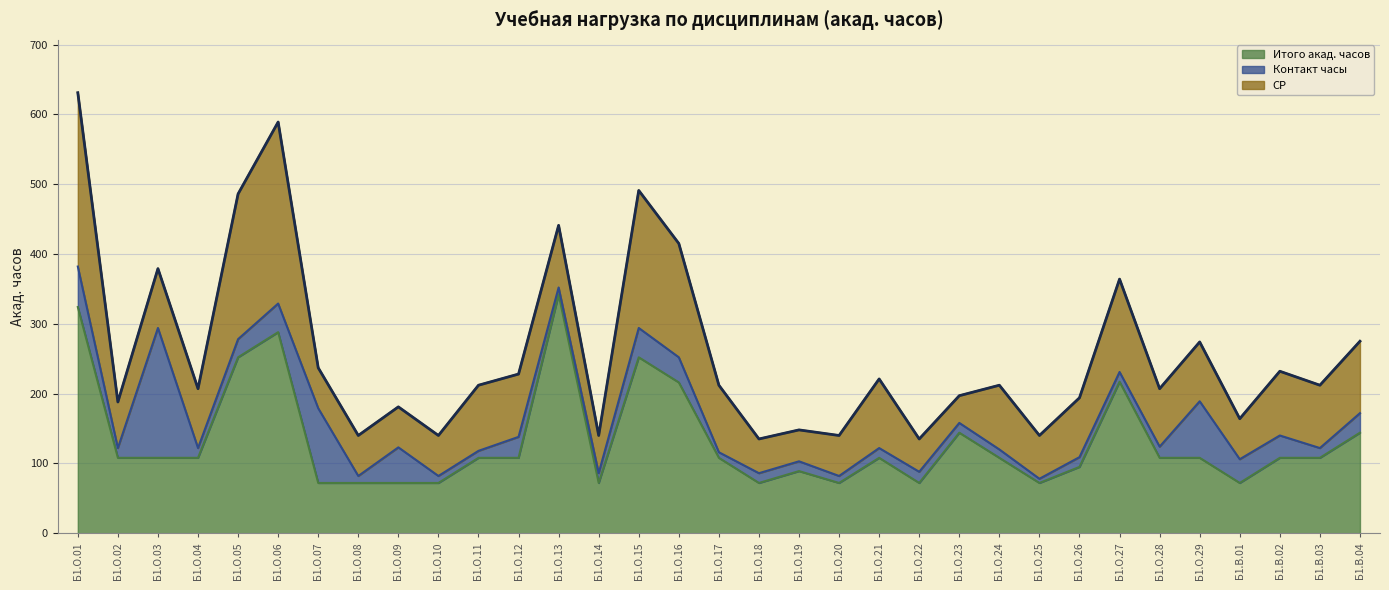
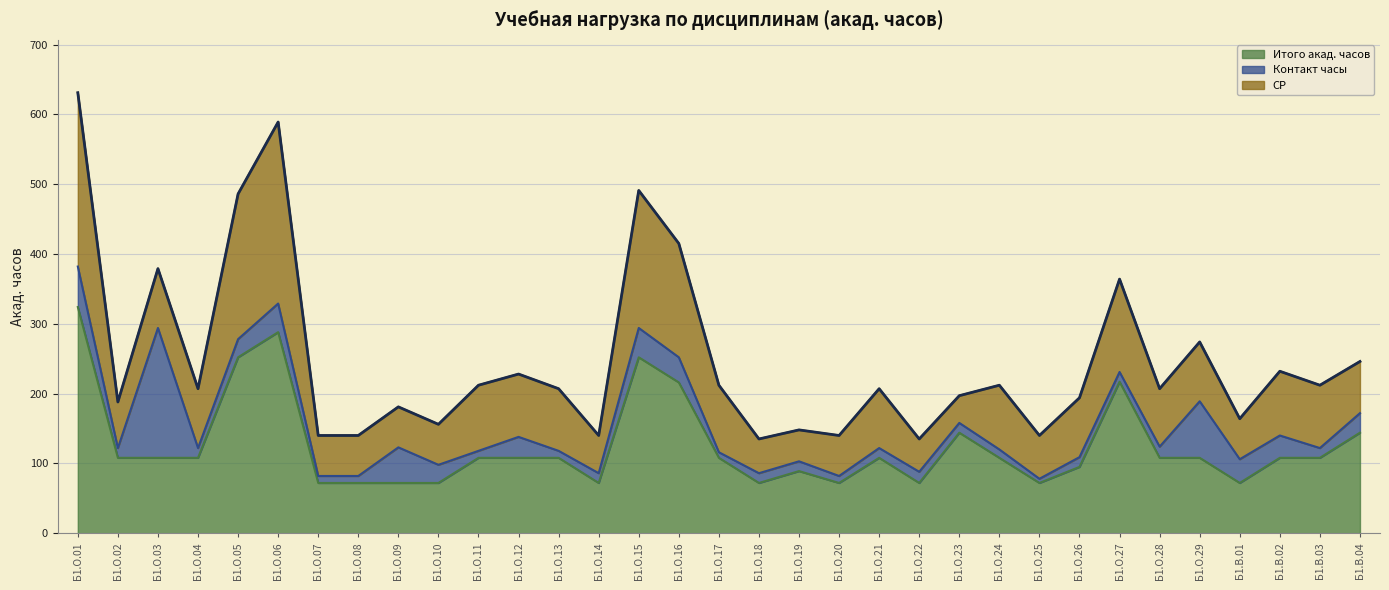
  {
    "Итого акад. часов": {
      "Б1.О.01": 320,
      "Б1.О.02": 110,
      "Б1.О.03": 110,
      "Б1.О.04": 110,
      "Б1.О.05": 250,
      "Б1.О.06": 290,
      "Б1.О.07": 70,
      "Б1.О.08": 70,
      "Б1.О.09": 70,
      "Б1.О.10": 70,
      "Б1.О.11": 110,
      "Б1.О.12": 110,
-     "Б1.О.13": 340,
+     "Б1.О.13": 110,
      "Б1.О.14": 70,
      "Б1.О.15": 250,
      "Б1.О.16": 220,
      "Б1.О.17": 110,
      "Б1.О.18": 70,
      "Б1.О.19": 90,
      "Б1.О.20": 70,
      "Б1.О.21": 110,
      "Б1.О.22": 70,
      "Б1.О.23": 140,
      "Б1.О.24": 110,
      "Б1.О.25": 70,
      "Б1.О.26": 100,
      "Б1.О.27": 220,
      "Б1.О.28": 110,
      "Б1.О.29": 110,
      "Б1.В.01": 70,
      "Б1.В.02": 110,
      "Б1.В.03": 110,
      "Б1.В.04": 140
    },
    "Контакт часы": {
      "Б1.О.01": 60,
      "Б1.О.02": 10,
      "Б1.О.03": 190,
      "Б1.О.04": 10,
      "Б1.О.05": 30,
      "Б1.О.06": 40,
-     "Б1.О.07": 110,
+     "Б1.О.07": 10,
      "Б1.О.08": 10,
      "Б1.О.09": 50,
-     "Б1.О.10": 10,
+     "Б1.О.10": 30,
      "Б1.О.11": 10,
      "Б1.О.12": 30,
      "Б1.О.13": 10,
      "Б1.О.14": 10,
      "Б1.О.15": 40,
      "Б1.О.16": 40,
      "Б1.О.17": 10,
      "Б1.О.18": 10,
      "Б1.О.19": 10,
      "Б1.О.20": 10,
      "Б1.О.21": 10,
      "Б1.О.22": 20,
      "Б1.О.23": 10,
      "Б1.О.24": 10,
      "Б1.О.25": 10,
      "Б1.О.26": 10,
      "Б1.О.27": 10,
      "Б1.О.28": 20,
      "Б1.О.29": 80,
      "Б1.В.01": 30,
      "Б1.В.02": 30,
      "Б1.В.03": 10,
      "Б1.В.04": 30
    },
    "СР": {
      "Б1.О.01": 250,
      "Б1.О.02": 70,
      "Б1.О.03": 90,
      "Б1.О.04": 90,
      "Б1.О.05": 210,
      "Б1.О.06": 260,
      "Б1.О.07": 60,
      "Б1.О.08": 60,
      "Б1.О.09": 60,
      "Б1.О.10": 60,
      "Б1.О.11": 90,
      "Б1.О.12": 90,
      "Б1.О.13": 90,
      "Б1.О.14": 50,
      "Б1.О.15": 200,
      "Б1.О.16": 160,
      "Б1.О.17": 100,
      "Б1.О.18": 50,
      "Б1.О.19": 50,
      "Б1.О.20": 60,
-     "Б1.О.21": 100,
+     "Б1.О.21": 90,
      "Б1.О.22": 50,
      "Б1.О.23": 40,
      "Б1.О.24": 90,
      "Б1.О.25": 60,
      "Б1.О.26": 90,
      "Б1.О.27": 130,
      "Б1.О.28": 80,
      "Б1.О.29": 90,
      "Б1.В.01": 60,
      "Б1.В.02": 90,
      "Б1.В.03": 90,
-     "Б1.В.04": 100
+     "Б1.В.04": 70
    }
  }
